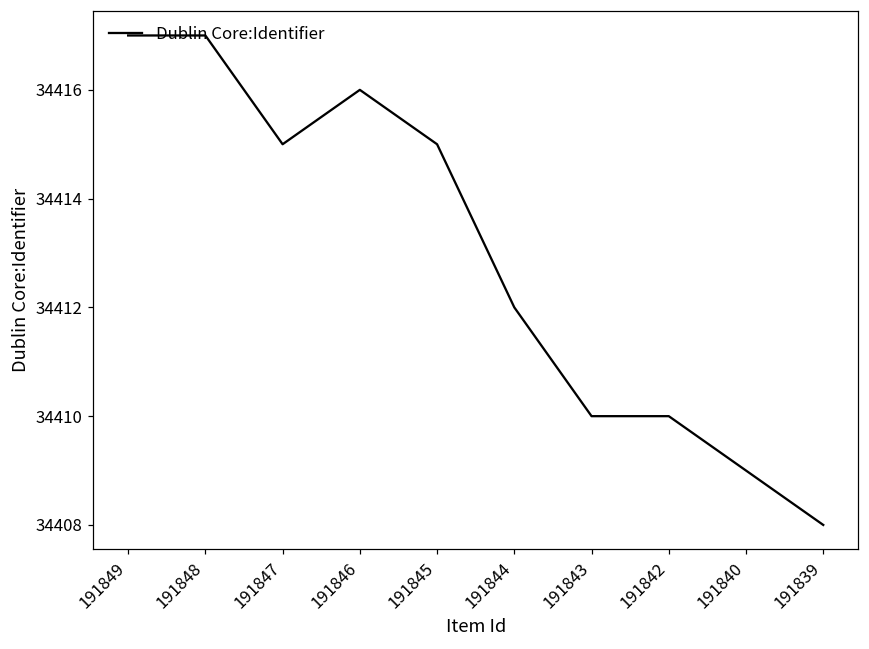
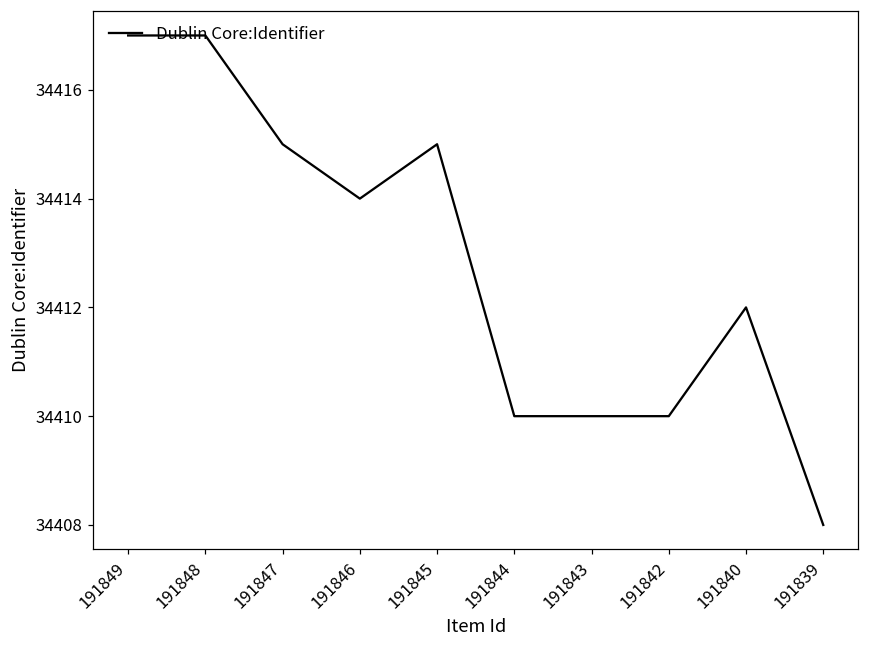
  {
    "191849": 34417,
    "191848": 34417,
    "191847": 34415,
-   "191846": 34416,
+   "191846": 34414,
    "191845": 34415,
-   "191844": 34412,
+   "191844": 34410,
    "191843": 34410,
    "191842": 34410,
-   "191840": 34409,
+   "191840": 34412,
    "191839": 34408
  }
